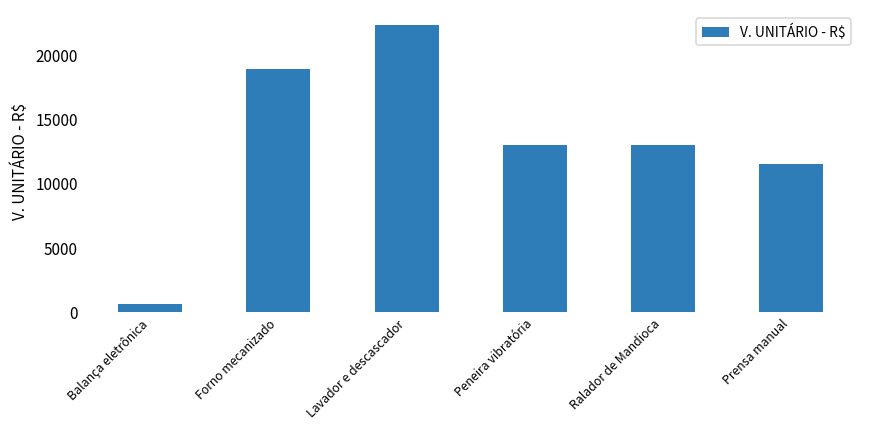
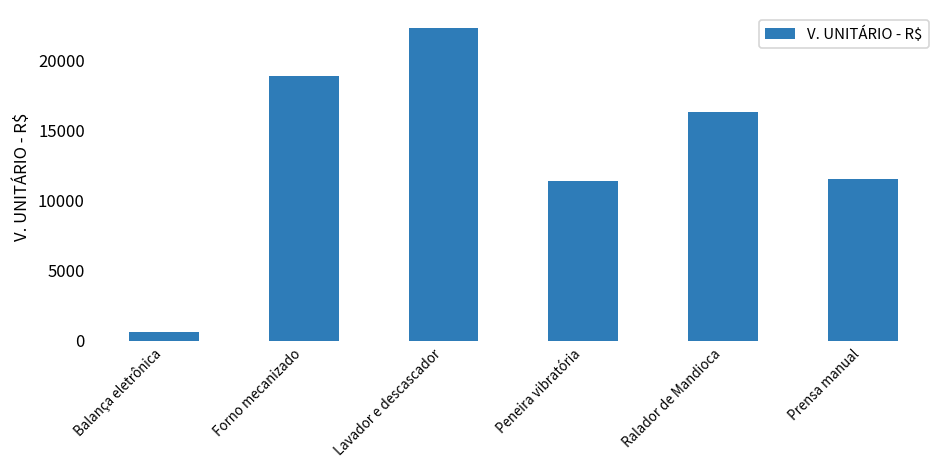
  {
    "Balança eletrônica": 700,
    "Forno mecanizado": 18900,
    "Lavador e descascador": 22300,
-   "Peneira vibratória": 13000,
-   "Ralador de Mandioca": 13000,
+   "Peneira vibratória": 11400,
+   "Ralador de Mandioca": 16300,
    "Prensa manual": 11600
  }
